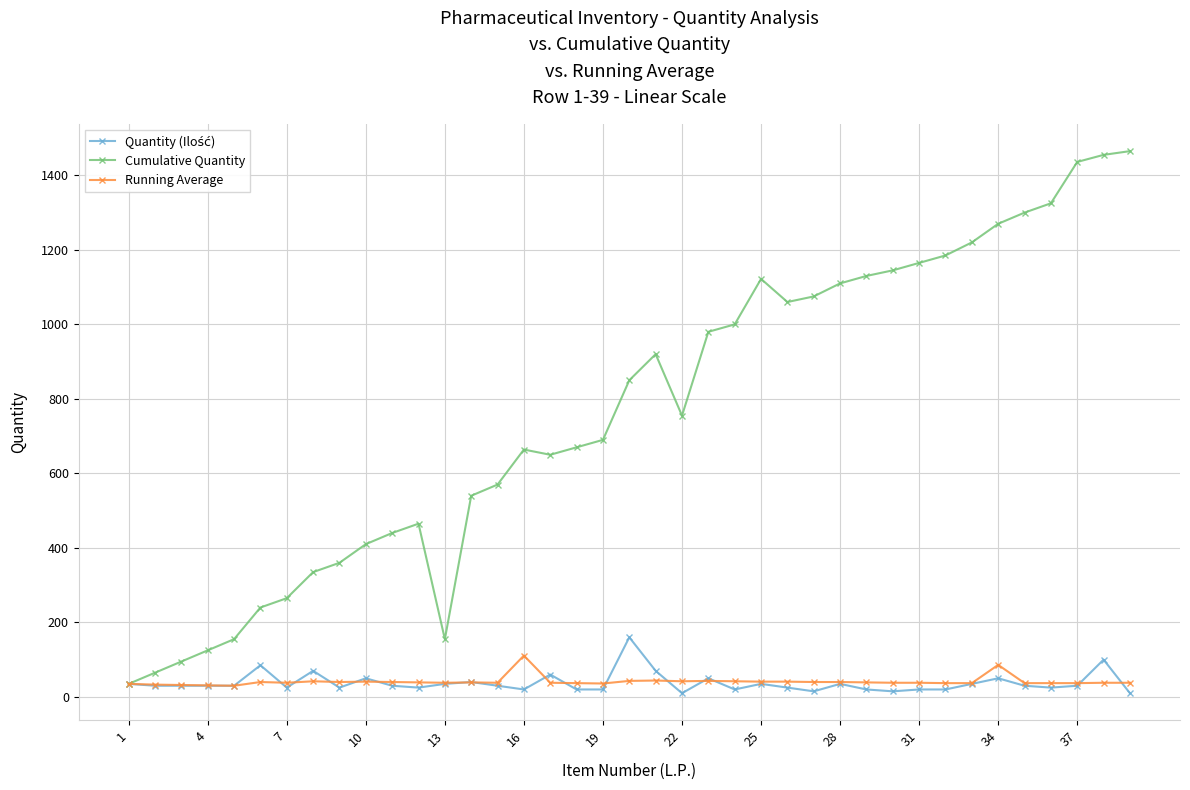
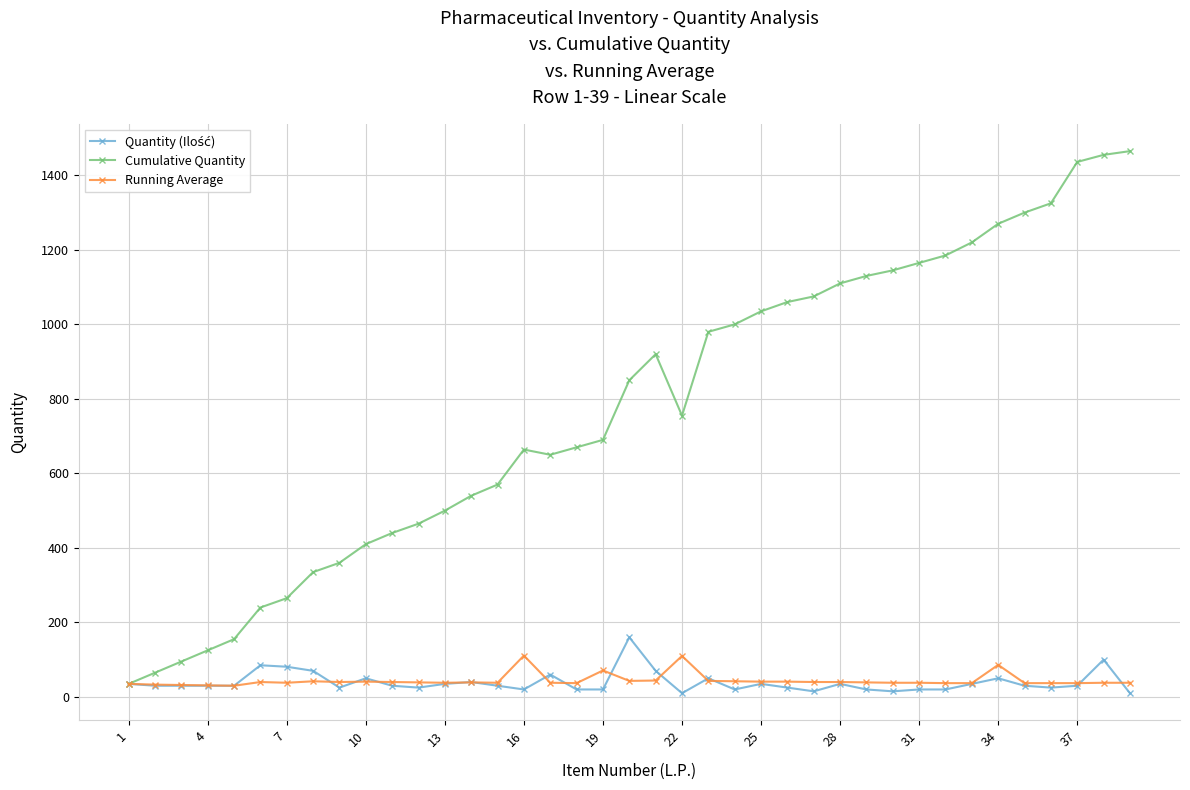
  {
    "Quantity (Ilość)": {
-     "7": 30,
+     "7": 80,
      "10": 50,
      "16": 20,
      "19": 20,
      "22": 10,
      "31": 20,
      "34": 50,
      "37": 30
    },
    "Cumulative Quantity": {
      "4": 130,
      "7": 270,
      "10": 410,
-     "13": 160,
+     "13": 500,
      "16": 660,
      "19": 690,
      "22": 760,
-     "25": 1120,
+     "25": 1040,
      "28": 1110,
      "31": 1170,
      "34": 1270,
      "37": 1440
    },
    "Running Average": {
      "7": 40,
      "10": 40,
      "16": 110,
-     "19": 40,
-     "22": 40,
+     "19": 70,
+     "22": 110,
      "31": 40,
      "34": 90,
      "37": 40
    }
  }
